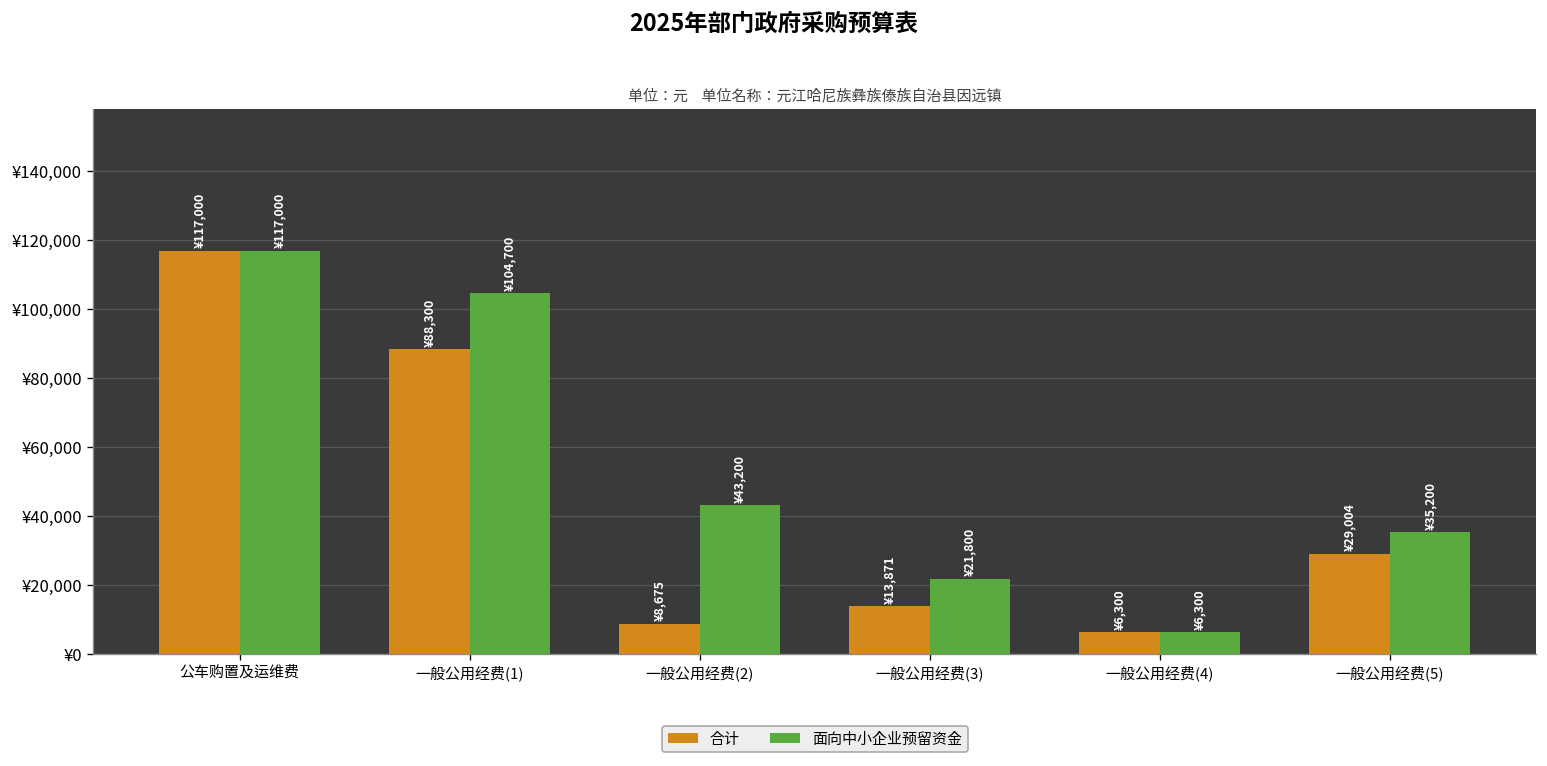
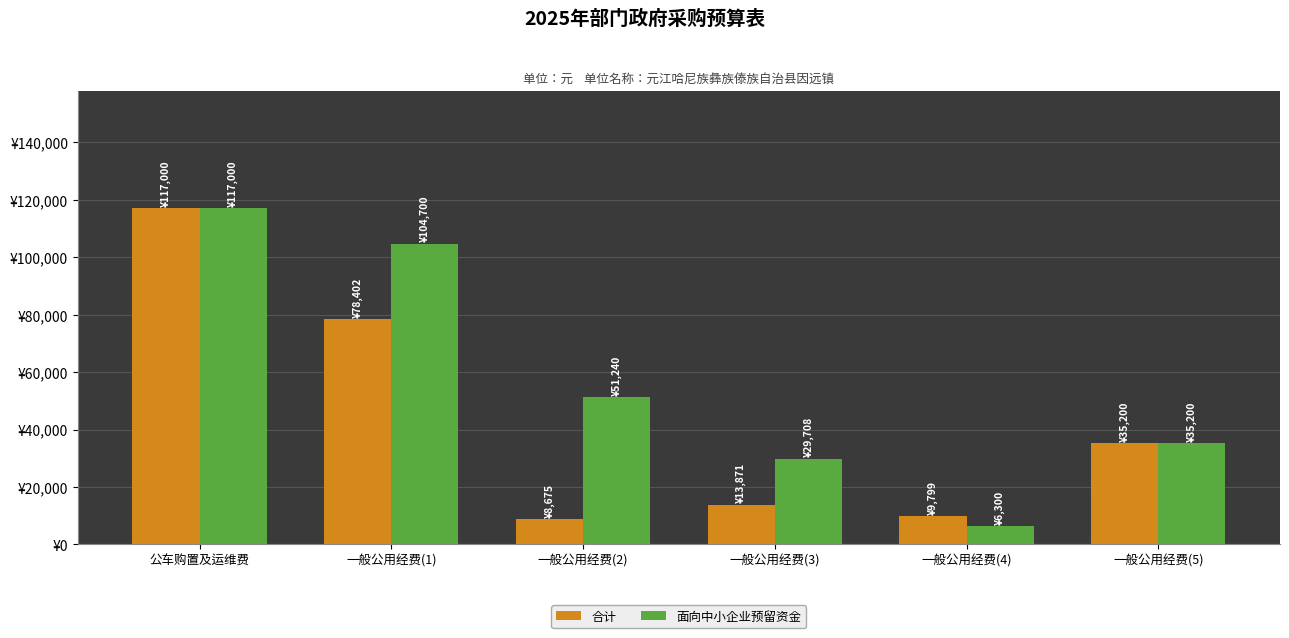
  {
    "合计": {
      "公车购置及运维费": "¥117,000",
-     "一般公用经费(1)": "¥88,300",
+     "一般公用经费(1)": "¥78,402",
      "一般公用经费(2)": "¥8,675",
      "一般公用经费(3)": "¥13,871",
-     "一般公用经费(4)": "¥6,300",
-     "一般公用经费(5)": "¥29,004"
+     "一般公用经费(4)": "¥9,799",
+     "一般公用经费(5)": "¥35,200"
    },
    "面向中小企业预留资金": {
      "公车购置及运维费": "¥117,000",
      "一般公用经费(1)": "¥104,700",
-     "一般公用经费(2)": "¥43,200",
-     "一般公用经费(3)": "¥21,800",
+     "一般公用经费(2)": "¥51,240",
+     "一般公用经费(3)": "¥29,708",
      "一般公用经费(4)": "¥6,300",
      "一般公用经费(5)": "¥35,200"
    }
  }
